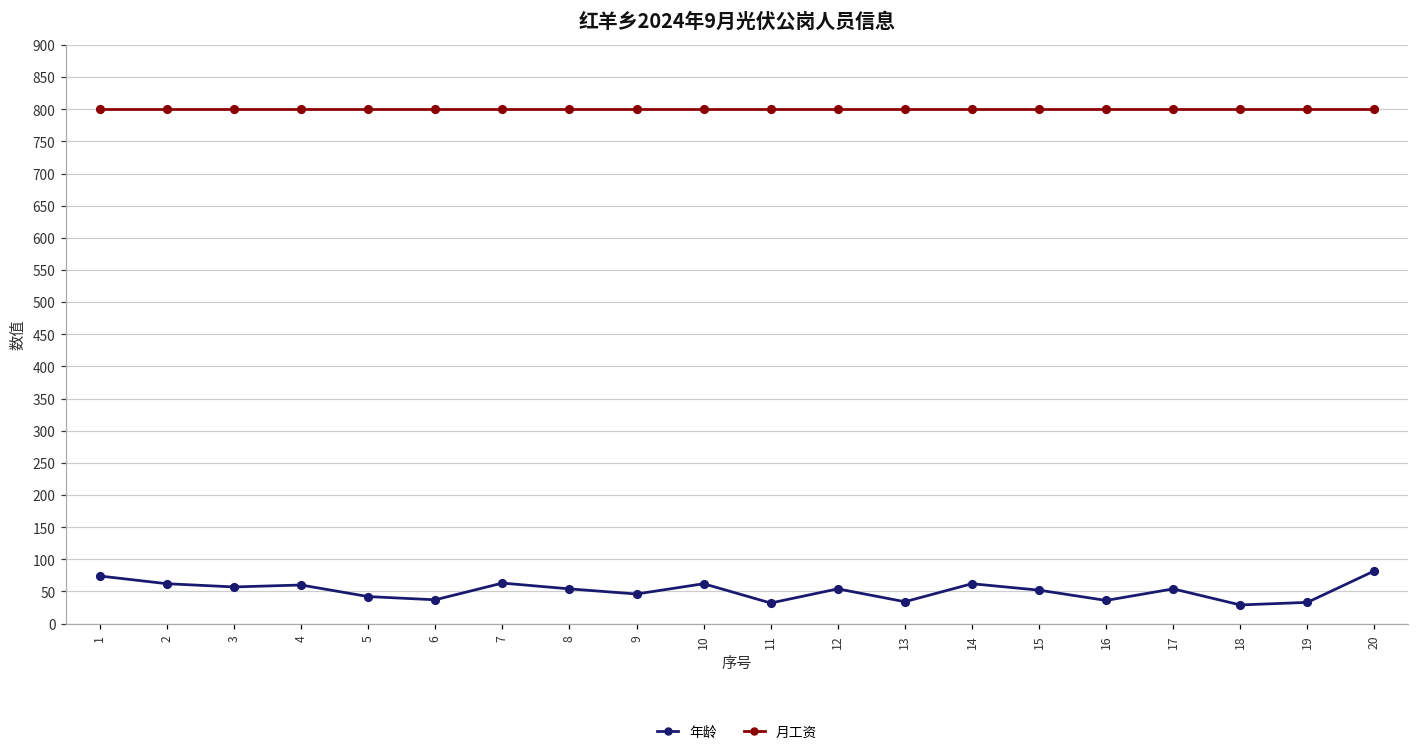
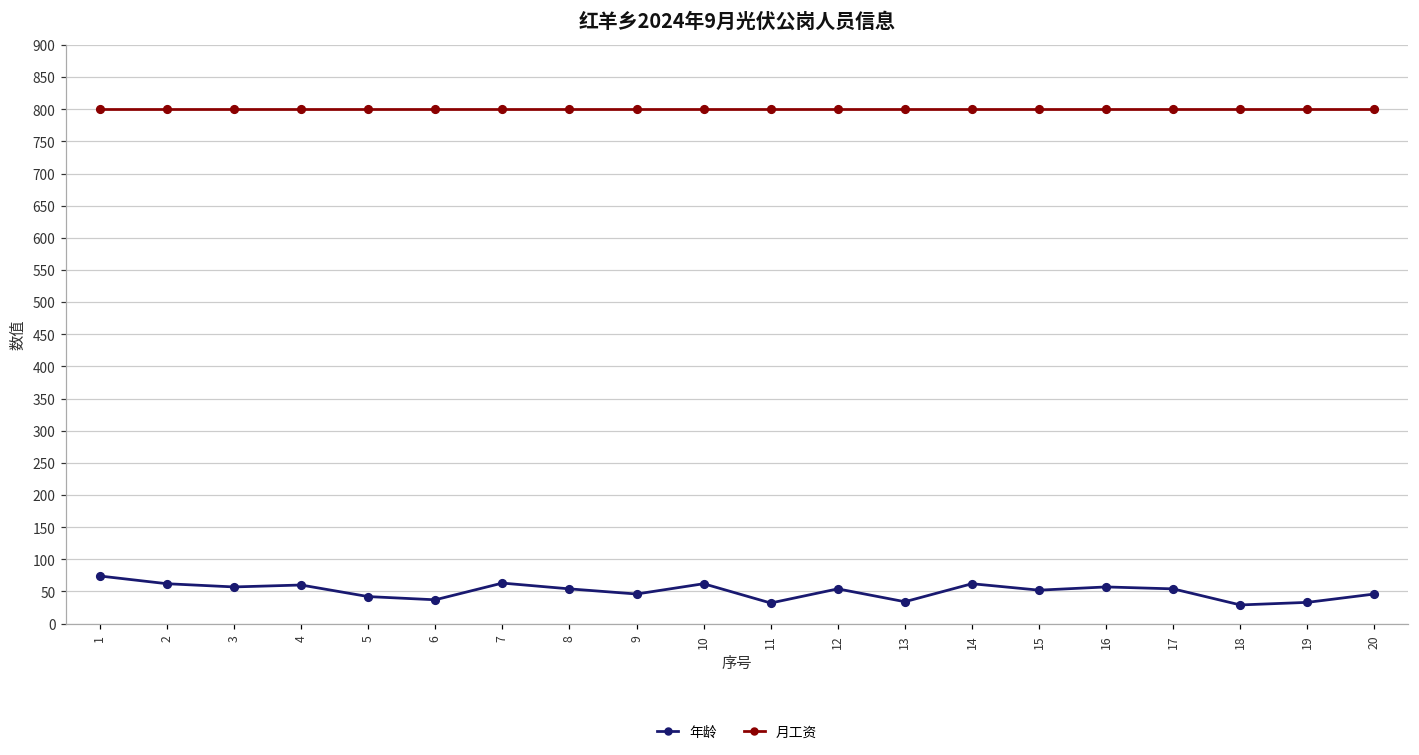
  {
    "年龄": {
      "1": 70,
      "2": 60,
      "3": 60,
      "4": 60,
      "5": 40,
      "6": 40,
      "7": 60,
      "8": 50,
      "9": 50,
      "10": 60,
      "11": 30,
      "12": 50,
      "13": 30,
      "14": 60,
      "15": 50,
-     "16": 40,
+     "16": 60,
      "17": 50,
      "18": 30,
      "19": 30,
-     "20": 80
+     "20": 50
    },
    "月工资": {
      "1": 800,
      "2": 800,
      "3": 800,
      "4": 800,
      "5": 800,
      "6": 800,
      "7": 800,
      "8": 800,
      "9": 800,
      "10": 800,
      "11": 800,
      "12": 800,
      "13": 800,
      "14": 800,
      "15": 800,
      "16": 800,
      "17": 800,
      "18": 800,
      "19": 800,
      "20": 800
    }
  }
